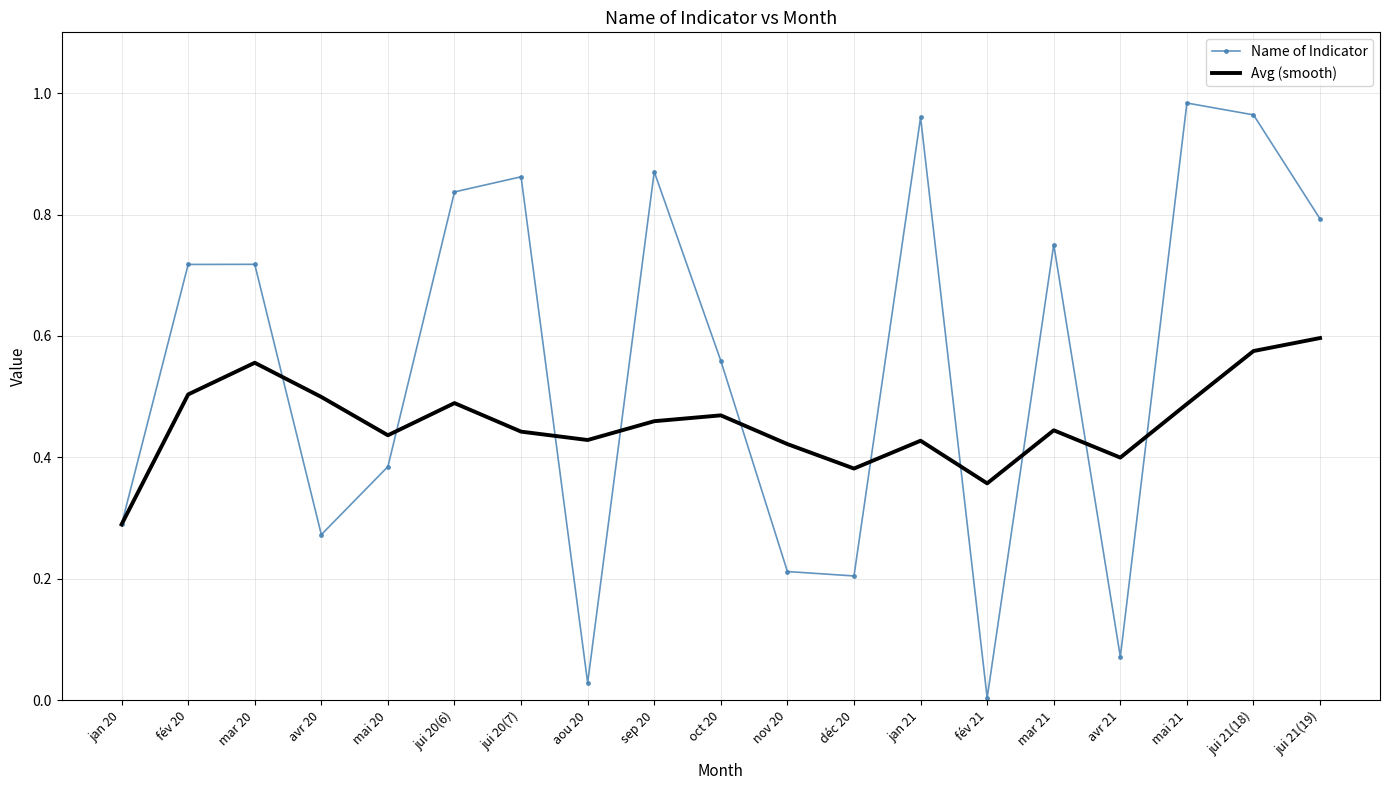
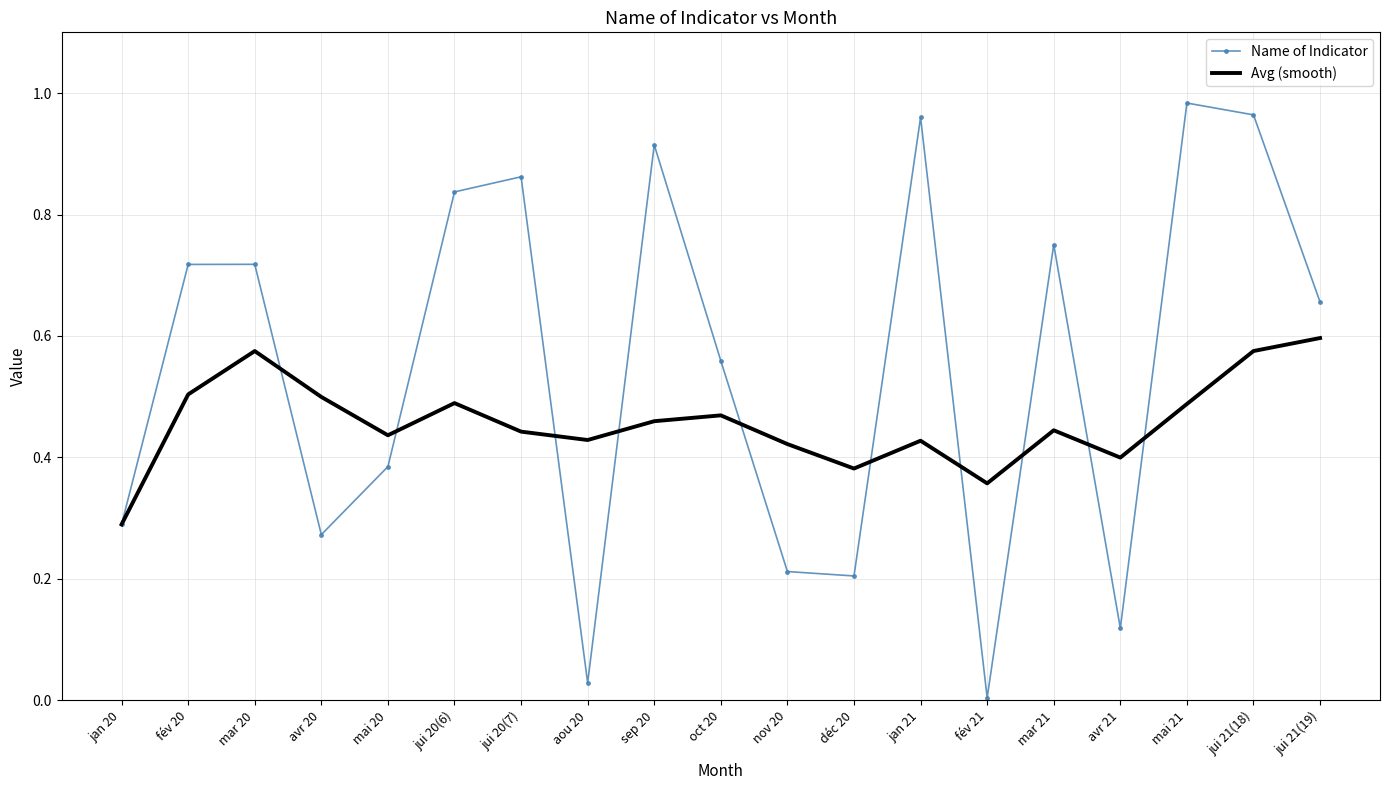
  {
    "Name of Indicator": {
      "fév 20": 0.72,
      "mar 20": 0.72,
      "avr 20": 0.27,
      "mai 20": 0.38,
      "jui 20(6)": 0.84,
      "jui 20(7)": 0.86,
      "aou 20": 0.03,
-     "sep 20": 0.87,
+     "sep 20": 0.91,
      "oct 20": 0.56,
      "nov 20": 0.21,
      "déc 20": 0.20,
      "jan 21": 0.96,
      "fév 21": 0.00,
      "mar 21": 0.75,
-     "avr 21": 0.07,
+     "avr 21": 0.12,
      "mai 21": 0.98,
      "jui 21(18)": 0.96,
-     "jui 21(19)": 0.79
+     "jui 21(19)": 0.66
    },
    "Avg (smooth)": {
      "fév 20": 0.50,
-     "mar 20": 0.56,
+     "mar 20": 0.58,
      "avr 20": 0.50,
      "mai 20": 0.44,
      "jui 20(6)": 0.49,
      "jui 20(7)": 0.44,
      "aou 20": 0.43,
      "sep 20": 0.46,
      "oct 20": 0.47,
      "nov 20": 0.42,
      "déc 20": 0.38,
      "jan 21": 0.43,
      "fév 21": 0.36,
      "mar 21": 0.44,
      "avr 21": 0.40,
      "mai 21": 0.49,
      "jui 21(18)": 0.58,
      "jui 21(19)": 0.60
    }
  }
